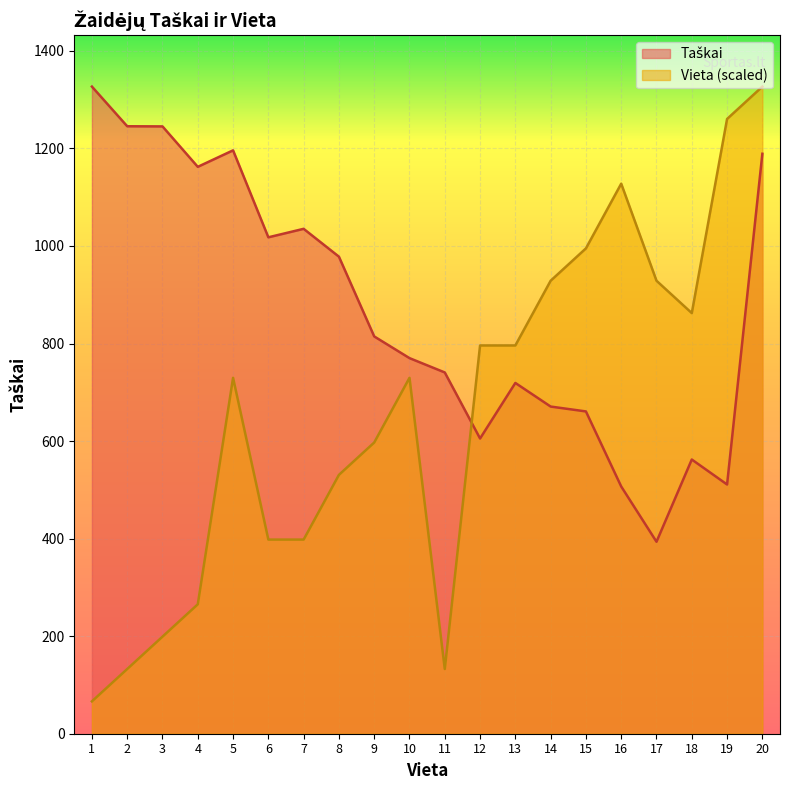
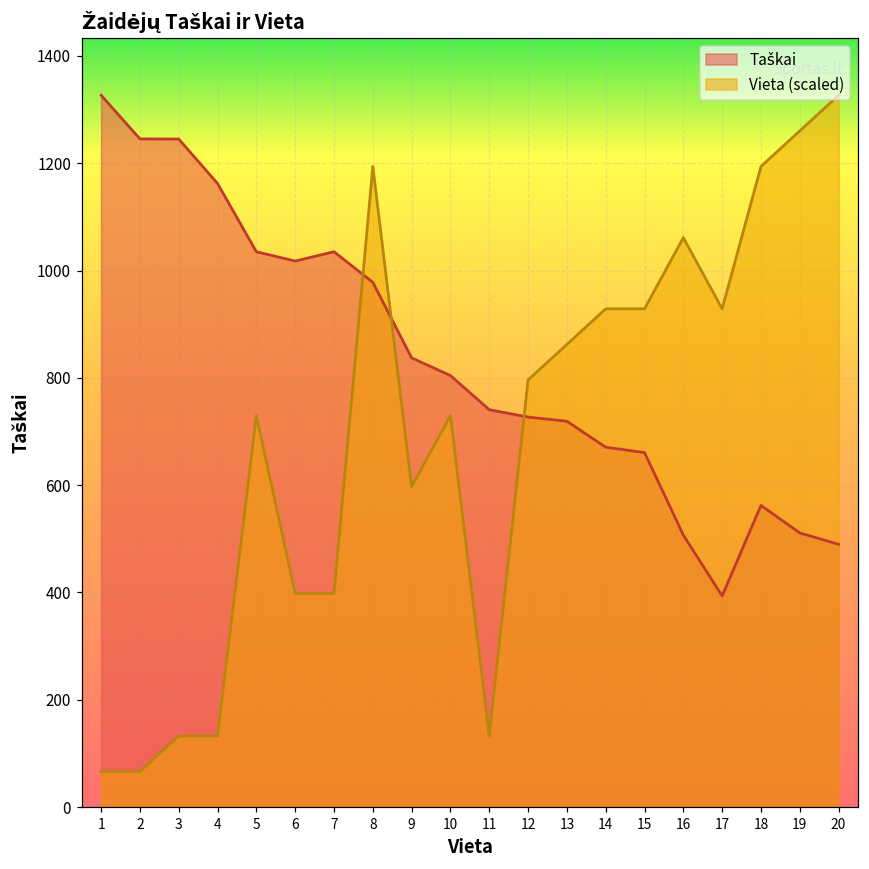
  {
    "Taškai": {
      "1": 1330,
      "2": 1250,
      "3": 1250,
      "4": 1160,
-     "5": 1200,
+     "5": 1040,
      "6": 1020,
      "7": 1040,
      "8": 980,
-     "9": 810,
-     "10": 770,
+     "9": 840,
+     "10": 800,
      "11": 740,
-     "12": 610,
+     "12": 730,
      "13": 720,
      "14": 670,
      "15": 660,
      "16": 510,
      "17": 390,
      "18": 560,
      "19": 510,
-     "20": 1190
+     "20": 490
    },
    "Vieta (scaled)": {
      "1": 70,
-     "2": 130,
-     "3": 200,
-     "4": 270,
+     "2": 70,
+     "3": 130,
+     "4": 130,
      "5": 730,
      "6": 400,
      "7": 400,
-     "8": 530,
+     "8": 1190,
      "9": 600,
      "10": 730,
      "11": 130,
      "12": 800,
-     "13": 800,
+     "13": 860,
      "14": 930,
-     "15": 1000,
-     "16": 1130,
+     "15": 930,
+     "16": 1060,
      "17": 930,
-     "18": 860,
+     "18": 1190,
      "19": 1260
    }
  }
